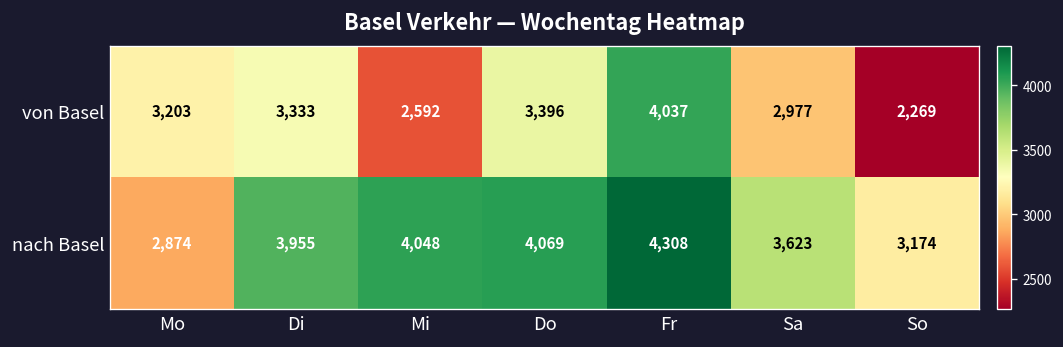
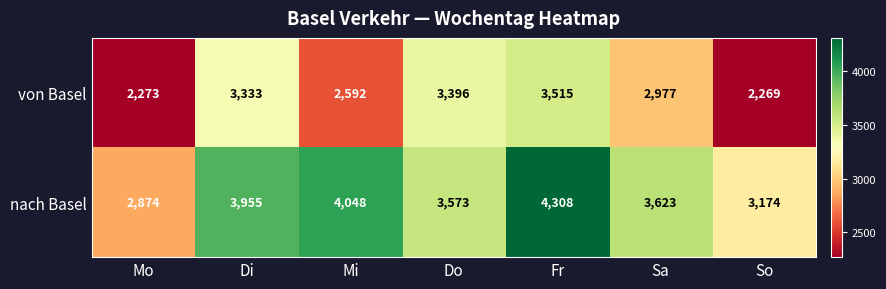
  {
    "von Basel": {
-     "Mo": "3,203",
+     "Mo": "2,273",
      "Di": "3,333",
      "Mi": "2,592",
      "Do": "3,396",
-     "Fr": "4,037",
+     "Fr": "3,515",
      "Sa": "2,977",
      "So": "2,269"
    },
    "nach Basel": {
      "Mo": "2,874",
      "Di": "3,955",
      "Mi": "4,048",
-     "Do": "4,069",
+     "Do": "3,573",
      "Fr": "4,308",
      "Sa": "3,623",
      "So": "3,174"
    }
  }
